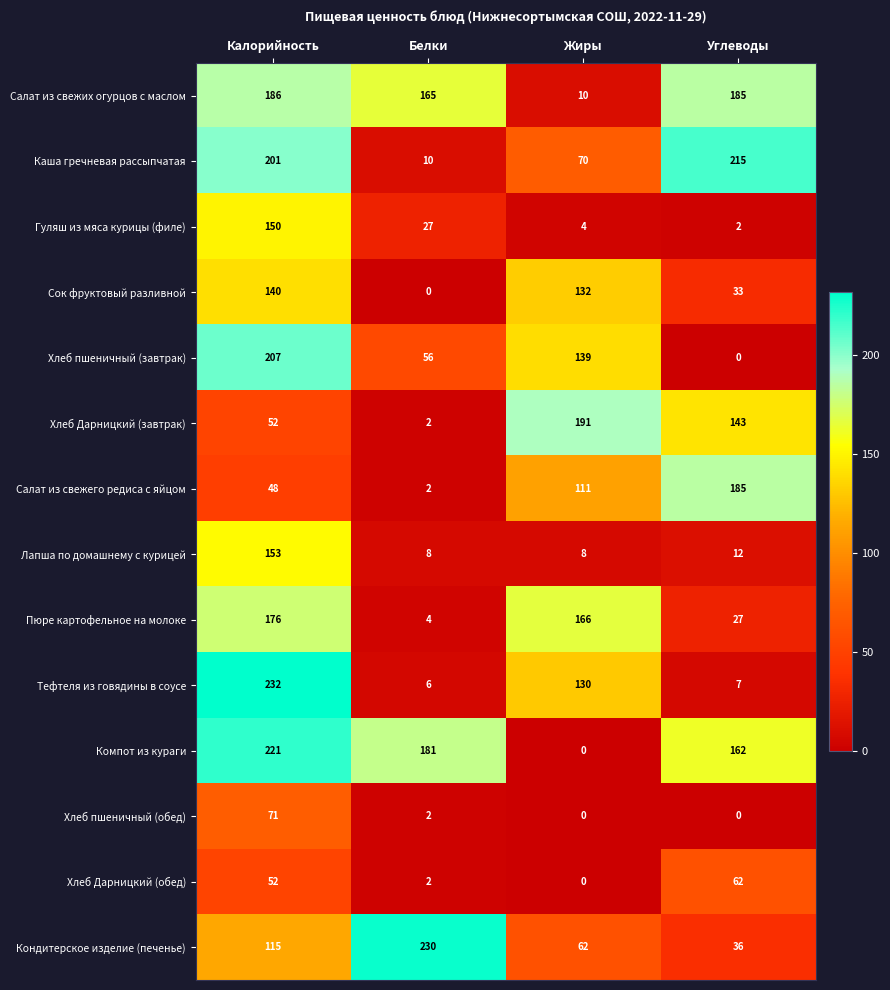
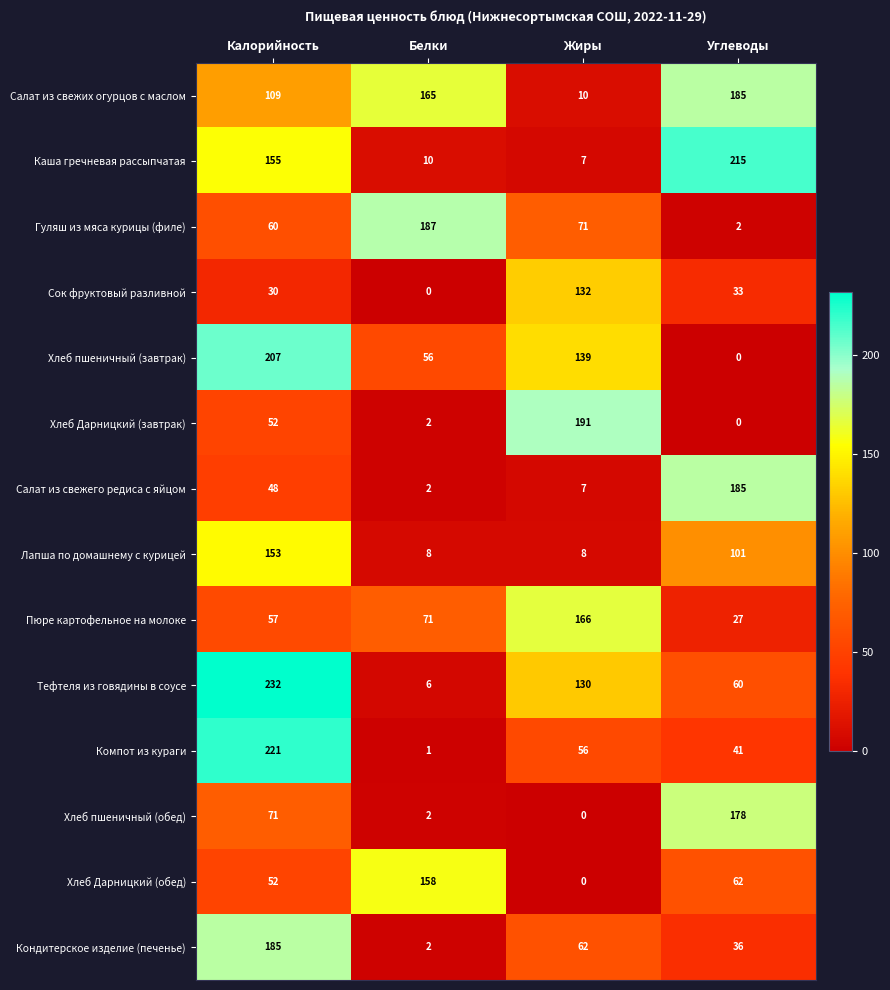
  {
    "Салат из свежих огурцов с маслом": {
-     "Калорийность": 186,
+     "Калорийность": 109,
      "Белки": 165,
      "Жиры": 10,
      "Углеводы": 185
    },
    "Каша гречневая рассыпчатая": {
-     "Калорийность": 201,
+     "Калорийность": 155,
      "Белки": 10,
-     "Жиры": 70,
+     "Жиры": 7,
      "Углеводы": 215
    },
    "Гуляш из мяса курицы (филе)": {
-     "Калорийность": 150,
-     "Белки": 27,
-     "Жиры": 4,
+     "Калорийность": 60,
+     "Белки": 187,
+     "Жиры": 71,
      "Углеводы": 2
    },
    "Сок фруктовый разливной": {
-     "Калорийность": 140,
+     "Калорийность": 30,
      "Белки": 0,
      "Жиры": 132,
      "Углеводы": 33
    },
    "Хлеб пшеничный (завтрак)": {
      "Калорийность": 207,
      "Белки": 56,
      "Жиры": 139,
      "Углеводы": 0
    },
    "Хлеб Дарницкий (завтрак)": {
      "Калорийность": 52,
      "Белки": 2,
      "Жиры": 191,
-     "Углеводы": 143
+     "Углеводы": 0
    },
    "Салат из свежего редиса с яйцом": {
      "Калорийность": 48,
      "Белки": 2,
-     "Жиры": 111,
+     "Жиры": 7,
      "Углеводы": 185
    },
    "Лапша по домашнему с курицей": {
      "Калорийность": 153,
      "Белки": 8,
      "Жиры": 8,
-     "Углеводы": 12
+     "Углеводы": 101
    },
    "Пюре картофельное на молоке": {
-     "Калорийность": 176,
-     "Белки": 4,
+     "Калорийность": 57,
+     "Белки": 71,
      "Жиры": 166,
      "Углеводы": 27
    },
    "Тефтеля из говядины в соусе": {
      "Калорийность": 232,
      "Белки": 6,
      "Жиры": 130,
-     "Углеводы": 7
+     "Углеводы": 60
    },
    "Компот из кураги": {
      "Калорийность": 221,
-     "Белки": 181,
-     "Жиры": 0,
-     "Углеводы": 162
+     "Белки": 1,
+     "Жиры": 56,
+     "Углеводы": 41
    },
    "Хлеб пшеничный (обед)": {
      "Калорийность": 71,
      "Белки": 2,
      "Жиры": 0,
-     "Углеводы": 0
+     "Углеводы": 178
    },
    "Хлеб Дарницкий (обед)": {
      "Калорийность": 52,
-     "Белки": 2,
+     "Белки": 158,
      "Жиры": 0,
      "Углеводы": 62
    },
    "Кондитерское изделие (печенье)": {
-     "Калорийность": 115,
-     "Белки": 230,
+     "Калорийность": 185,
+     "Белки": 2,
      "Жиры": 62,
      "Углеводы": 36
    }
  }
